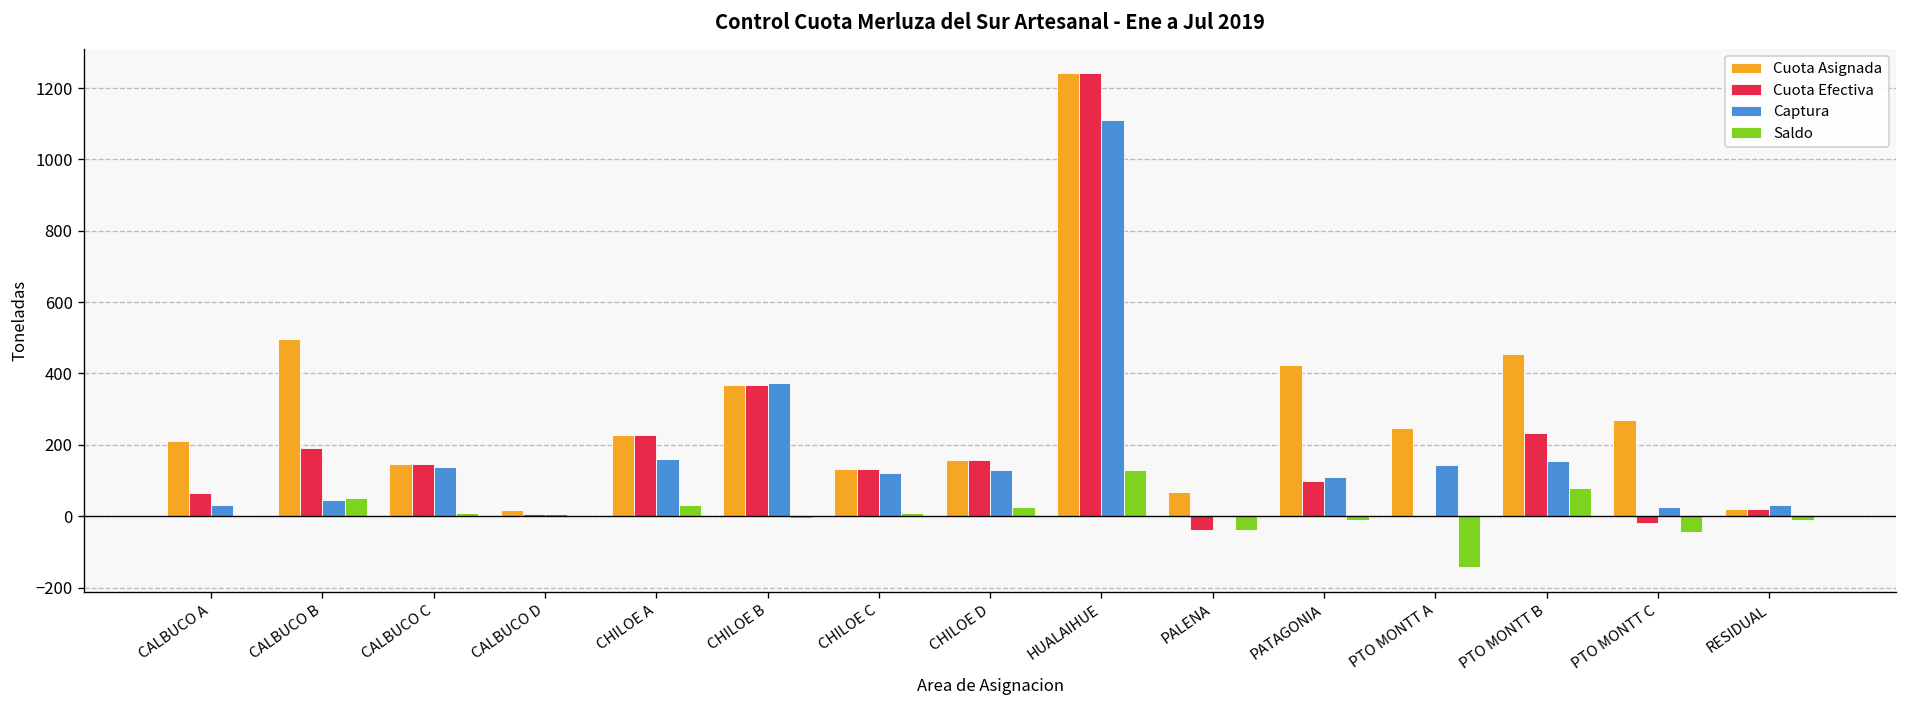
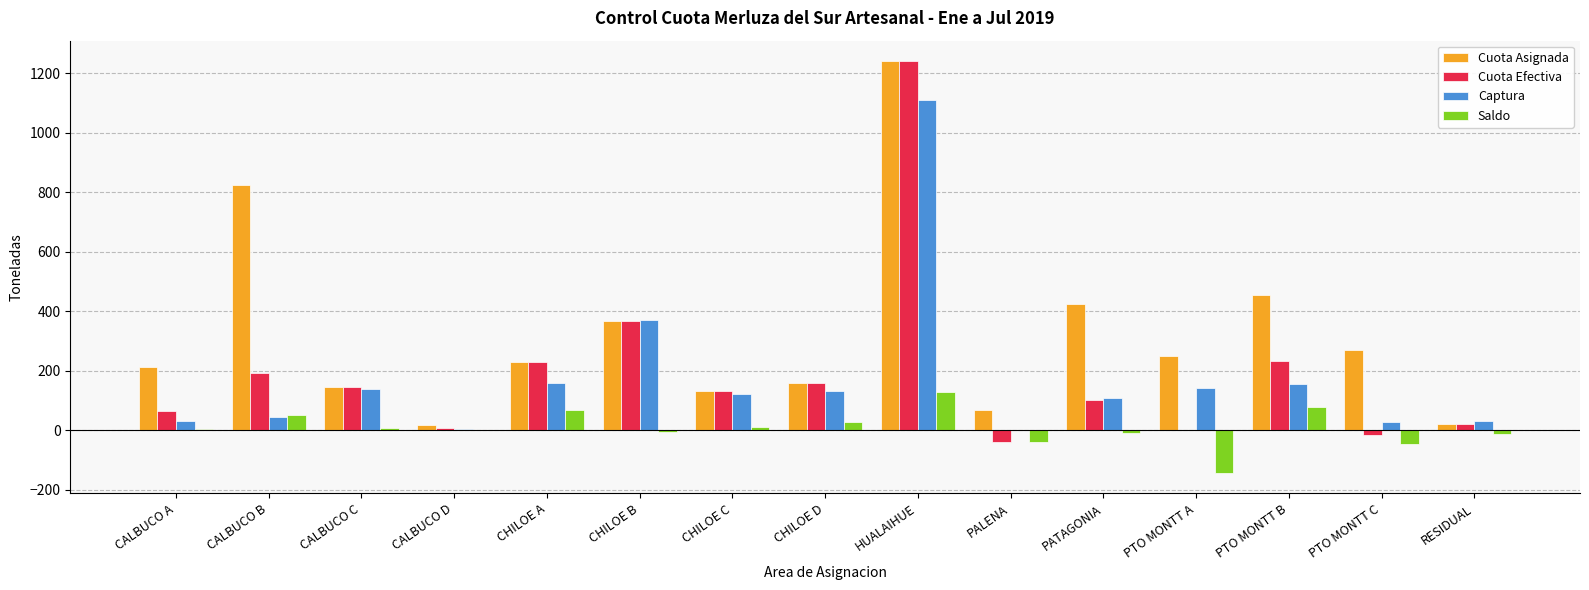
  {
    "Cuota Asignada": {
      "CALBUCO A": 210,
-     "CALBUCO B": 500,
+     "CALBUCO B": 830,
      "CALBUCO C": 150,
      "CALBUCO D": 20,
      "CHILOE A": 230,
      "CHILOE B": 370,
      "CHILOE C": 130,
      "CHILOE D": 160,
      "HUALAIHUE": 1240,
      "PALENA": 70,
      "PATAGONIA": 420,
      "PTO MONTT A": 250,
      "PTO MONTT B": 450,
      "PTO MONTT C": 270,
      "RESIDUAL": 20
    },
    "Cuota Efectiva": {
      "CALBUCO A": 60,
      "CALBUCO B": 190,
      "CALBUCO C": 150,
      "CHILOE A": 230,
      "CHILOE B": 370,
      "CHILOE C": 130,
      "CHILOE D": 160,
      "HUALAIHUE": 1240,
      "PALENA": -40,
      "PATAGONIA": 100,
      "PTO MONTT B": 230,
      "PTO MONTT C": -20,
      "RESIDUAL": 20
    },
    "Captura": {
      "CALBUCO A": 30,
      "CALBUCO B": 40,
      "CALBUCO C": 140,
      "CHILOE A": 160,
      "CHILOE B": 370,
      "CHILOE C": 120,
      "CHILOE D": 130,
      "HUALAIHUE": 1110,
      "PALENA": 0,
      "PATAGONIA": 110,
      "PTO MONTT A": 140,
      "PTO MONTT B": 150,
      "PTO MONTT C": 30,
      "RESIDUAL": 30
    },
    "Saldo": {
      "CALBUCO B": 50,
-     "CHILOE A": 30,
+     "CHILOE A": 70,
      "CHILOE C": 10,
      "CHILOE D": 30,
      "HUALAIHUE": 130,
      "PALENA": -40,
      "PATAGONIA": -10,
      "PTO MONTT A": -140,
      "PTO MONTT B": 80,
      "PTO MONTT C": -40,
      "RESIDUAL": -10
    }
  }
